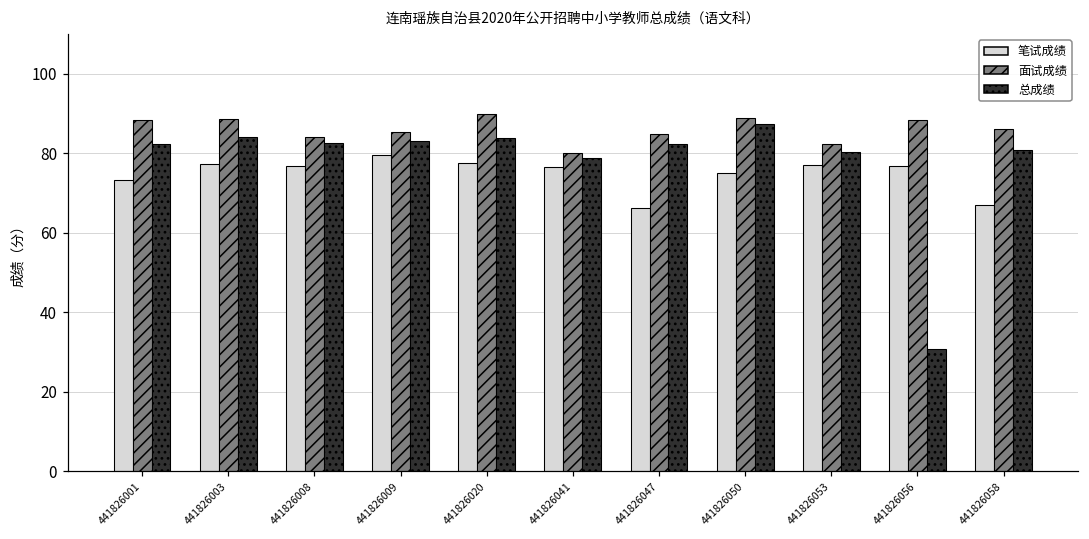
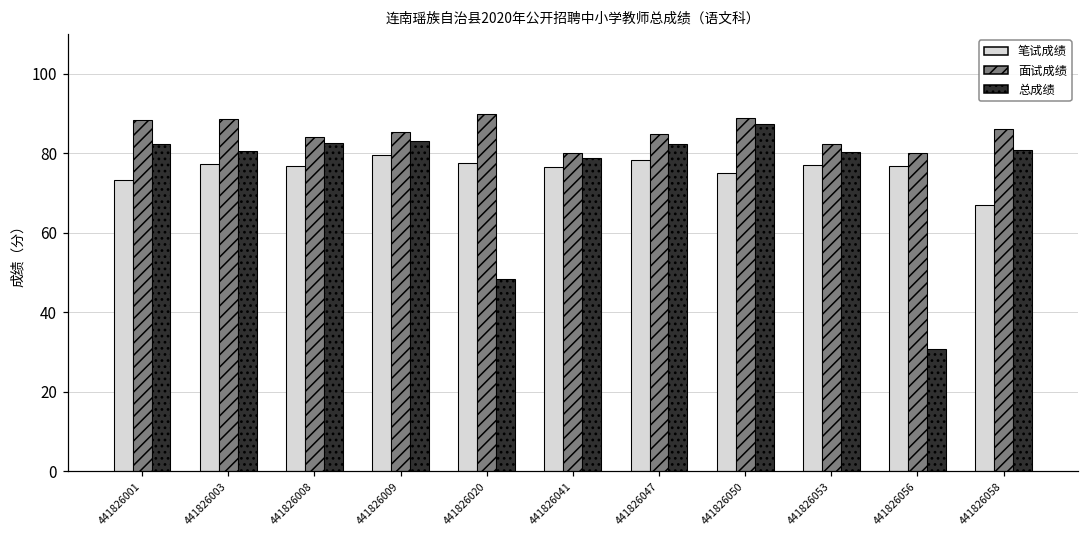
  {
    "笔试成绩": {
      "441826001": 73,
      "441826003": 77,
      "441826008": 77,
      "441826009": 80,
      "441826020": 78,
      "441826041": 77,
-     "441826047": 66,
+     "441826047": 78,
      "441826050": 75,
      "441826053": 77,
      "441826056": 77,
      "441826058": 67
    },
    "面试成绩": {
      "441826001": 89,
      "441826003": 89,
      "441826008": 84,
      "441826009": 85,
      "441826020": 90,
      "441826041": 80,
      "441826047": 85,
      "441826050": 89,
      "441826053": 82,
-     "441826056": 88,
+     "441826056": 80,
      "441826058": 86
    },
    "总成绩": {
      "441826001": 82,
-     "441826003": 84,
+     "441826003": 81,
      "441826008": 83,
      "441826009": 83,
-     "441826020": 84,
+     "441826020": 48,
      "441826041": 79,
      "441826047": 82,
      "441826050": 87,
      "441826053": 80,
      "441826056": 31,
      "441826058": 81
    }
  }
